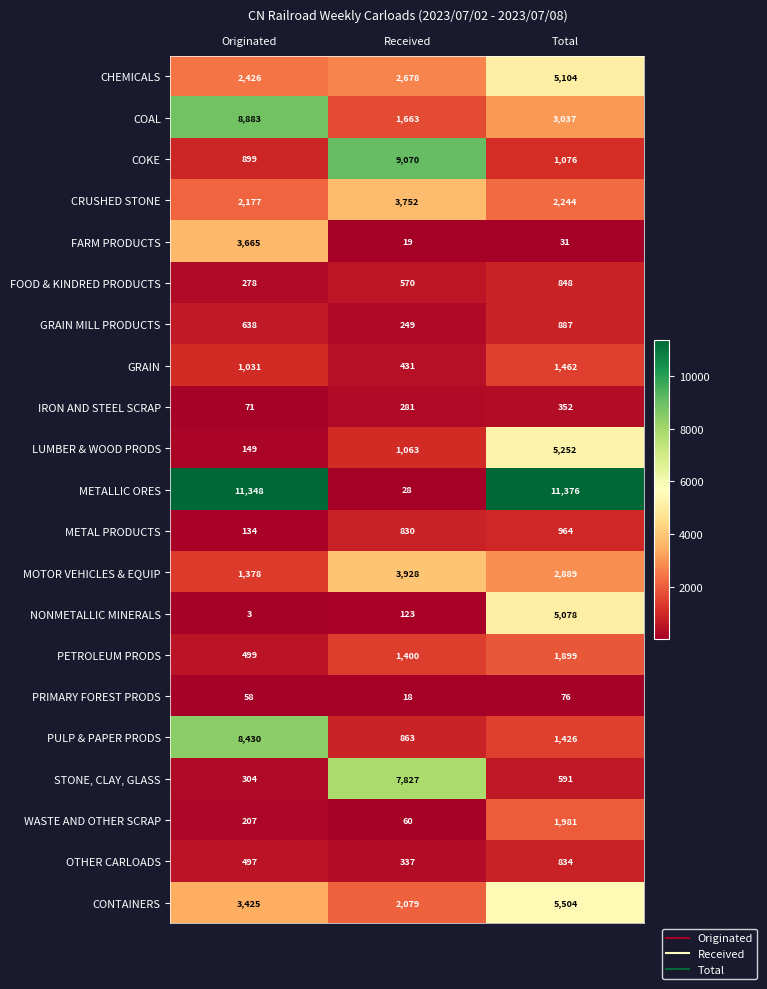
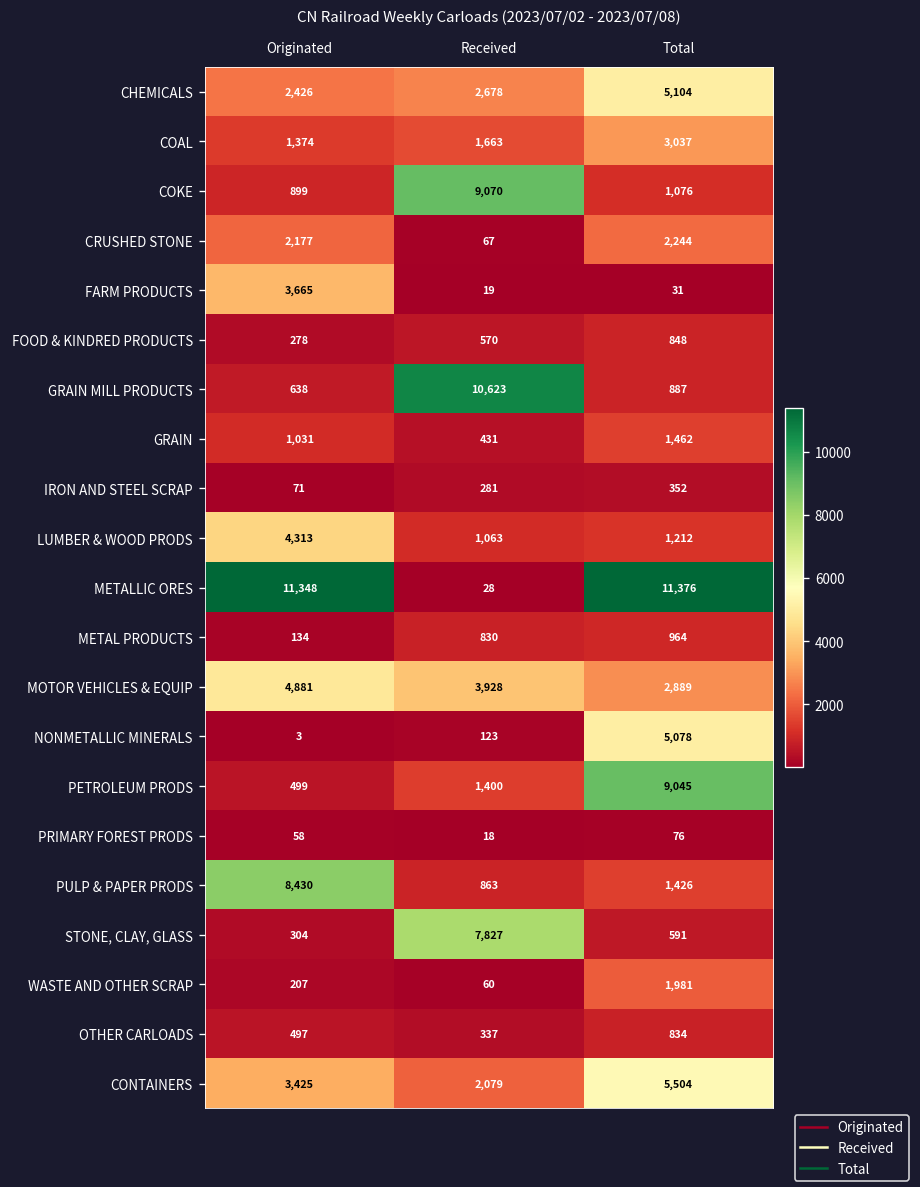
  {
    "CHEMICALS": {
      "Originated": "2,426",
      "Received": "2,678",
      "Total": "5,104"
    },
    "COAL": {
-     "Originated": "8,883",
+     "Originated": "1,374",
      "Received": "1,663",
      "Total": "3,037"
    },
    "COKE": {
      "Originated": "899",
      "Received": "9,070",
      "Total": "1,076"
    },
    "CRUSHED STONE": {
      "Originated": "2,177",
-     "Received": "3,752",
+     "Received": "67",
      "Total": "2,244"
    },
    "FARM PRODUCTS": {
      "Originated": "3,665",
      "Received": "19",
      "Total": "31"
    },
    "FOOD & KINDRED PRODUCTS": {
      "Originated": "278",
      "Received": "570",
      "Total": "848"
    },
    "GRAIN MILL PRODUCTS": {
      "Originated": "638",
-     "Received": "249",
+     "Received": "10,623",
      "Total": "887"
    },
    "GRAIN": {
      "Originated": "1,031",
      "Received": "431",
      "Total": "1,462"
    },
    "IRON AND STEEL SCRAP": {
      "Originated": "71",
      "Received": "281",
      "Total": "352"
    },
    "LUMBER & WOOD PRODS": {
-     "Originated": "149",
+     "Originated": "4,313",
      "Received": "1,063",
-     "Total": "5,252"
+     "Total": "1,212"
    },
    "METALLIC ORES": {
      "Originated": "11,348",
      "Received": "28",
      "Total": "11,376"
    },
    "METAL PRODUCTS": {
      "Originated": "134",
      "Received": "830",
      "Total": "964"
    },
    "MOTOR VEHICLES & EQUIP": {
-     "Originated": "1,378",
+     "Originated": "4,881",
      "Received": "3,928",
      "Total": "2,889"
    },
    "NONMETALLIC MINERALS": {
      "Originated": "3",
      "Received": "123",
      "Total": "5,078"
    },
    "PETROLEUM PRODS": {
      "Originated": "499",
      "Received": "1,400",
-     "Total": "1,899"
+     "Total": "9,045"
    },
    "PRIMARY FOREST PRODS": {
      "Originated": "58",
      "Received": "18",
      "Total": "76"
    },
    "PULP & PAPER PRODS": {
      "Originated": "8,430",
      "Received": "863",
      "Total": "1,426"
    },
    "STONE, CLAY, GLASS": {
      "Originated": "304",
      "Received": "7,827",
      "Total": "591"
    },
    "WASTE AND OTHER SCRAP": {
      "Originated": "207",
      "Received": "60",
      "Total": "1,981"
    },
    "OTHER CARLOADS": {
      "Originated": "497",
      "Received": "337",
      "Total": "834"
    },
    "CONTAINERS": {
      "Originated": "3,425",
      "Received": "2,079",
      "Total": "5,504"
    }
  }
